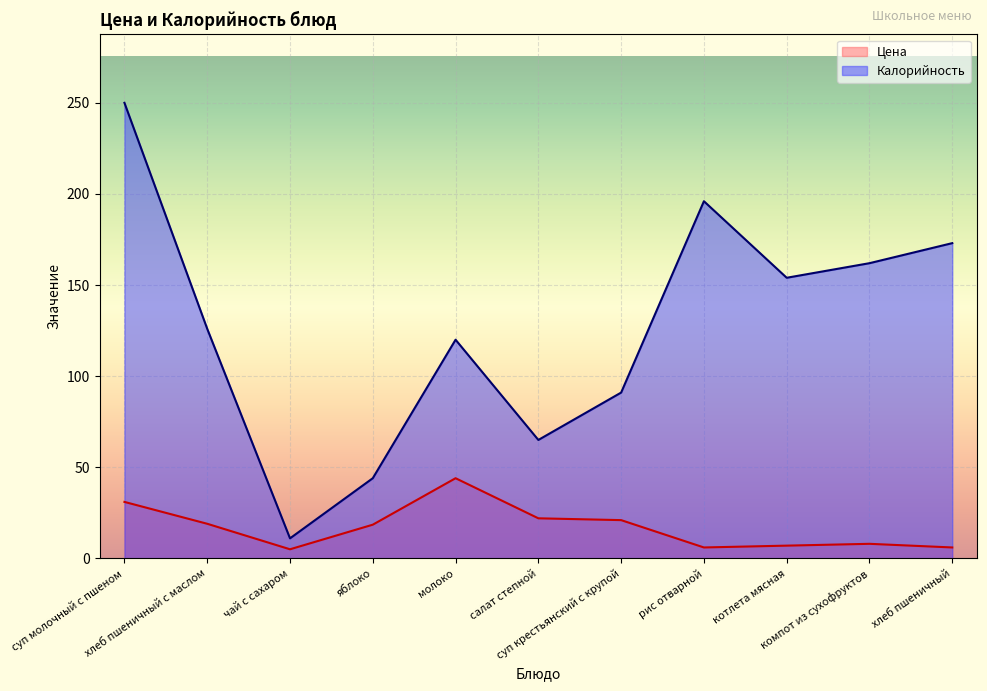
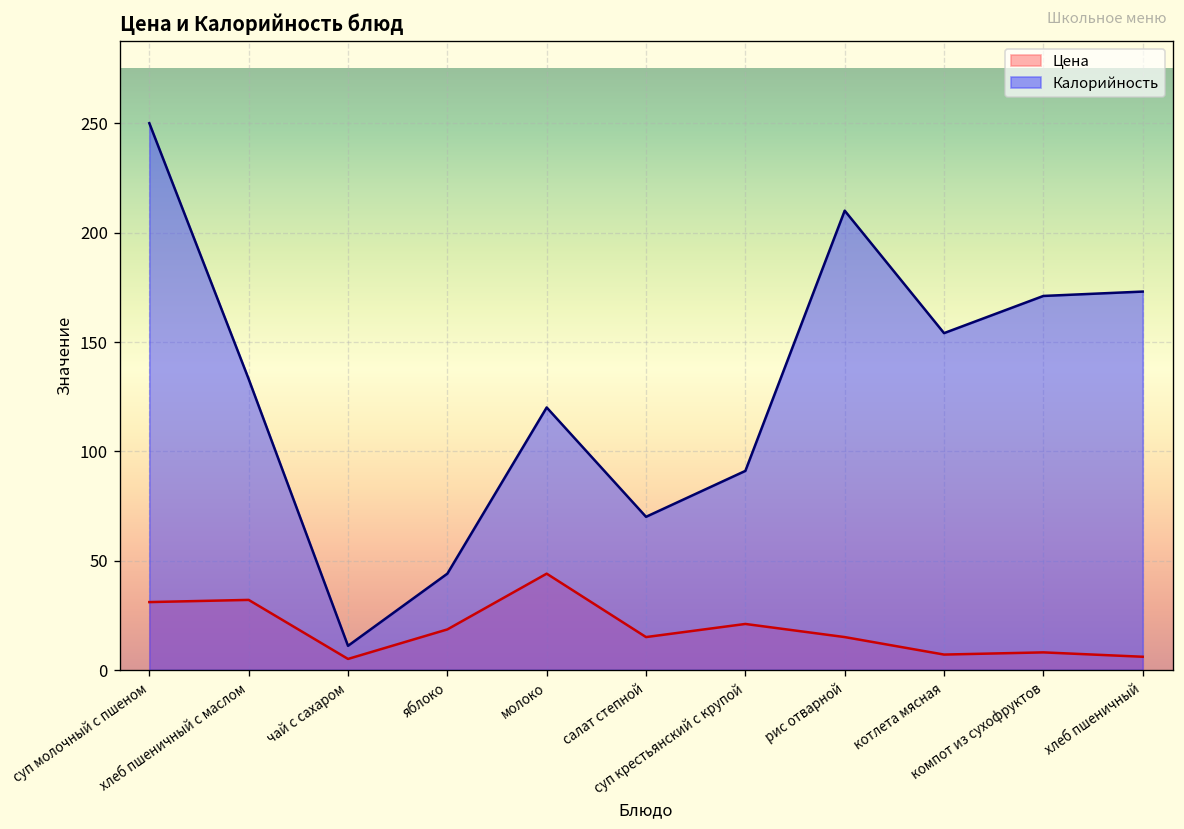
  {
    "Цена": {
      "суп молочный с пшеном": 31,
-     "хлеб пшеничный с маслом": 19,
+     "хлеб пшеничный с маслом": 32,
      "чай с сахаром": 5,
      "яблоко": 19,
      "молоко": 44,
-     "салат степной": 22,
+     "салат степной": 15,
      "суп крестьянский с крупой": 21,
-     "рис отварной": 6,
+     "рис отварной": 15,
      "котлета мясная": 7,
      "компот из сухофруктов": 8,
      "хлеб пшеничный": 6
    },
    "Калорийность": {
      "суп молочный с пшеном": 250,
-     "хлеб пшеничный с маслом": 126,
+     "хлеб пшеничный с маслом": 133,
      "чай с сахаром": 11,
      "яблоко": 44,
      "молоко": 120,
-     "салат степной": 65,
+     "салат степной": 70,
      "суп крестьянский с крупой": 91,
-     "рис отварной": 196,
+     "рис отварной": 210,
      "котлета мясная": 154,
-     "компот из сухофруктов": 162,
+     "компот из сухофруктов": 171,
      "хлеб пшеничный": 173
    }
  }
